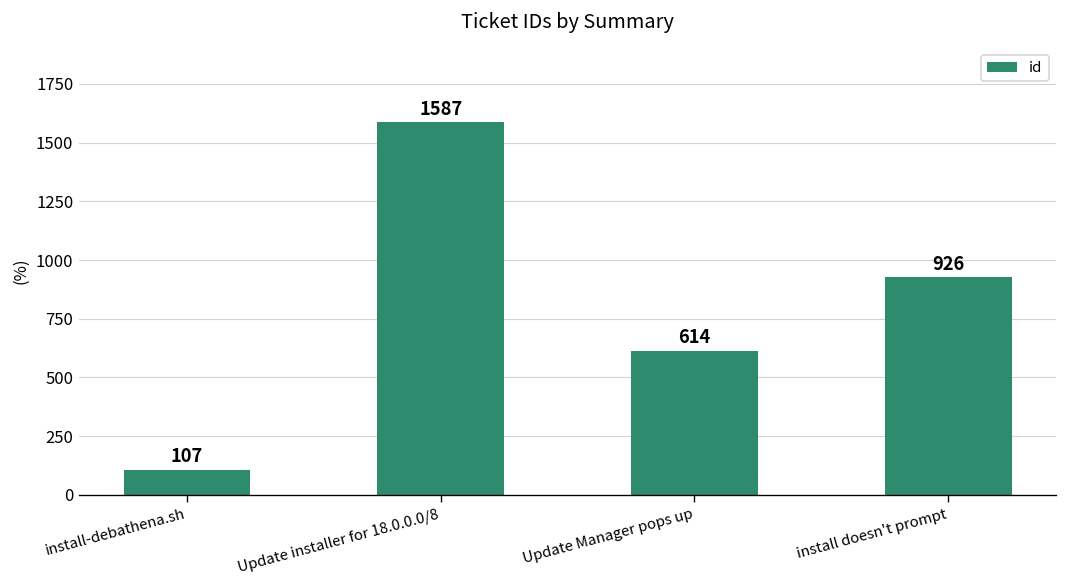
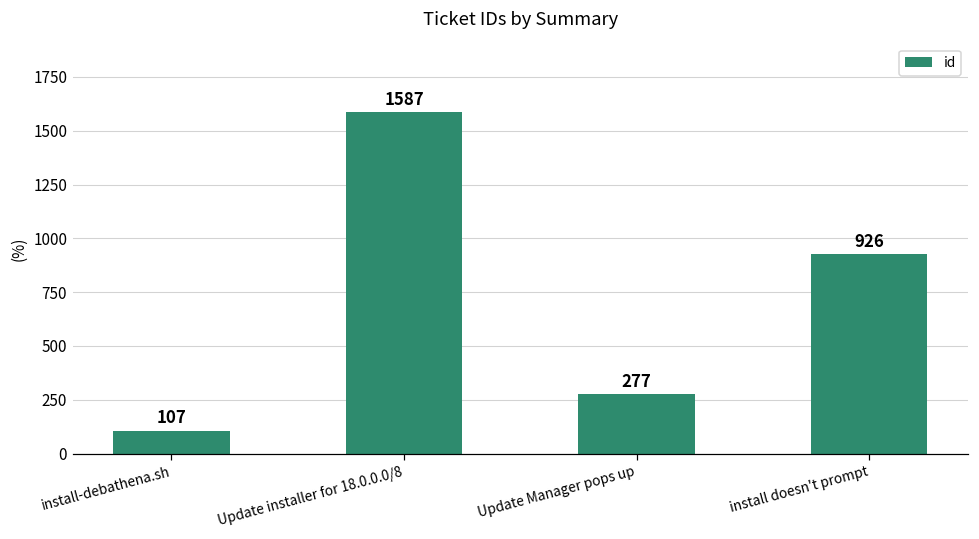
  {
    "install-debathena.sh": 107,
    "Update installer for 18.0.0.0/8": 1587,
-   "Update Manager pops up": 614,
+   "Update Manager pops up": 277,
    "install doesn't prompt": 926
  }
